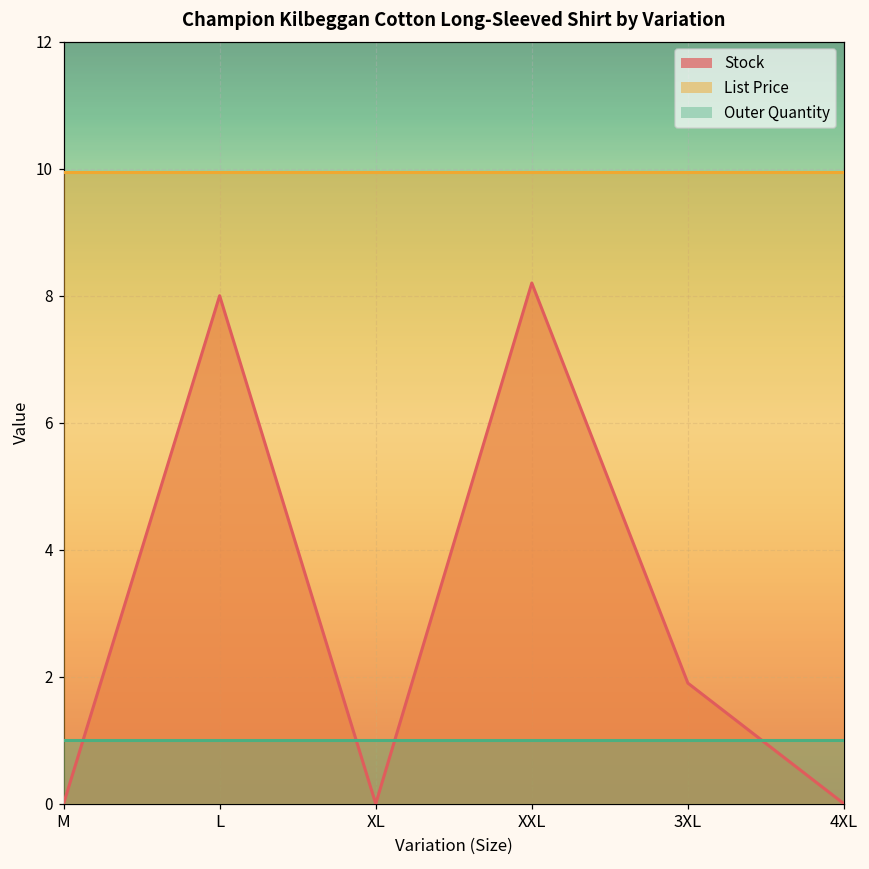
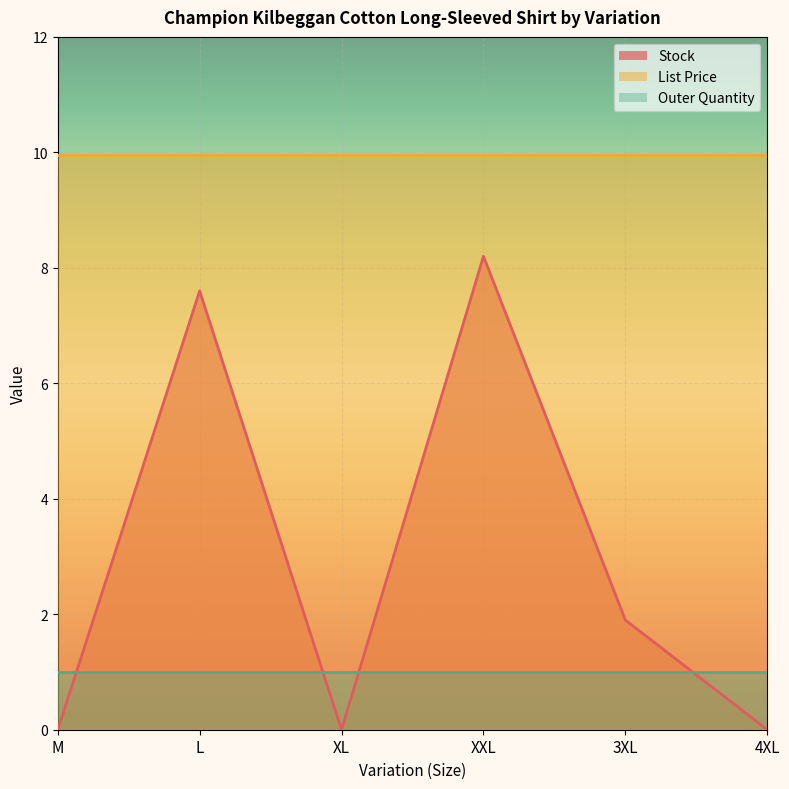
  {
    "Stock": {
      "M": 0.0,
-     "L": 8.0,
+     "L": 7.6,
      "XL": 0.0,
      "XXL": 8.2,
      "3XL": 1.9,
      "4XL": 0.0
    },
    "List Price": {
      "M": 10.0,
      "L": 10.0,
      "XL": 10.0,
      "XXL": 10.0,
      "3XL": 10.0,
      "4XL": 10.0
    },
    "Outer Quantity": {
      "M": 1.0,
      "L": 1.0,
      "XL": 1.0,
      "XXL": 1.0,
      "3XL": 1.0,
      "4XL": 1.0
    }
  }
